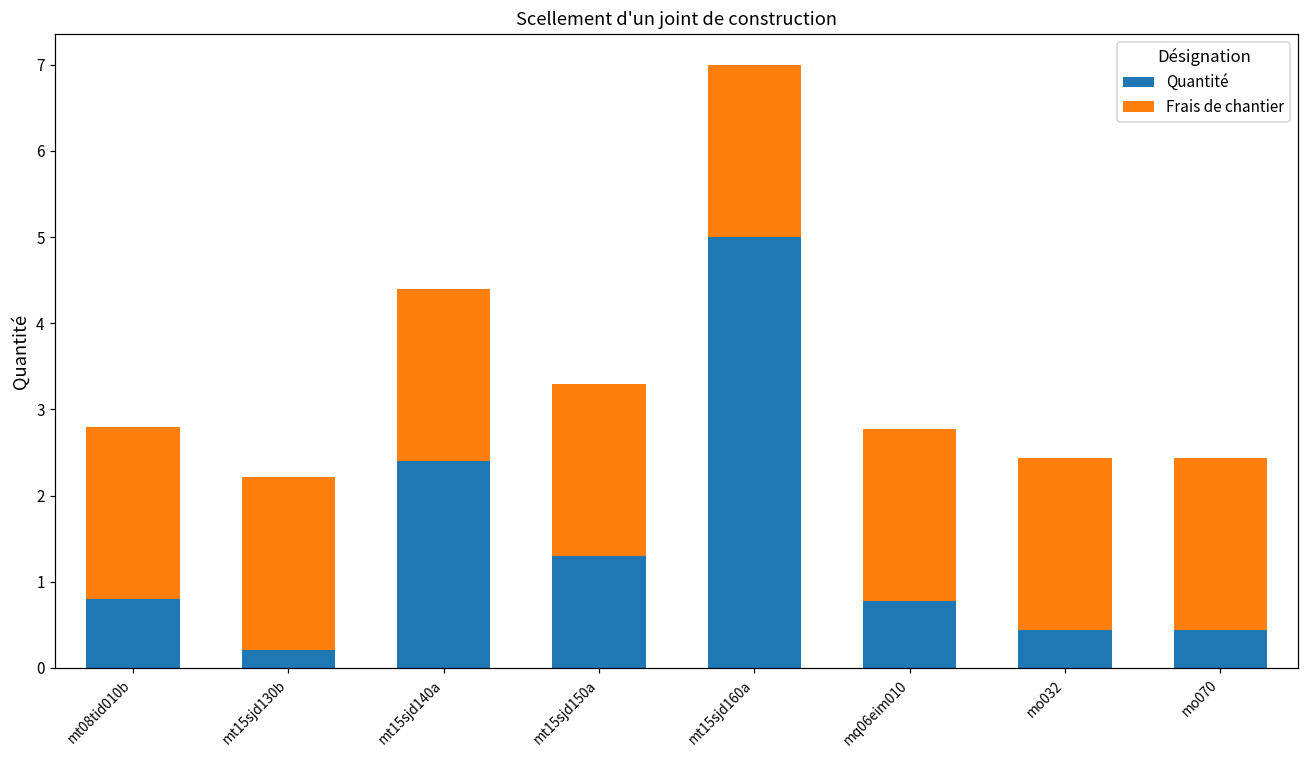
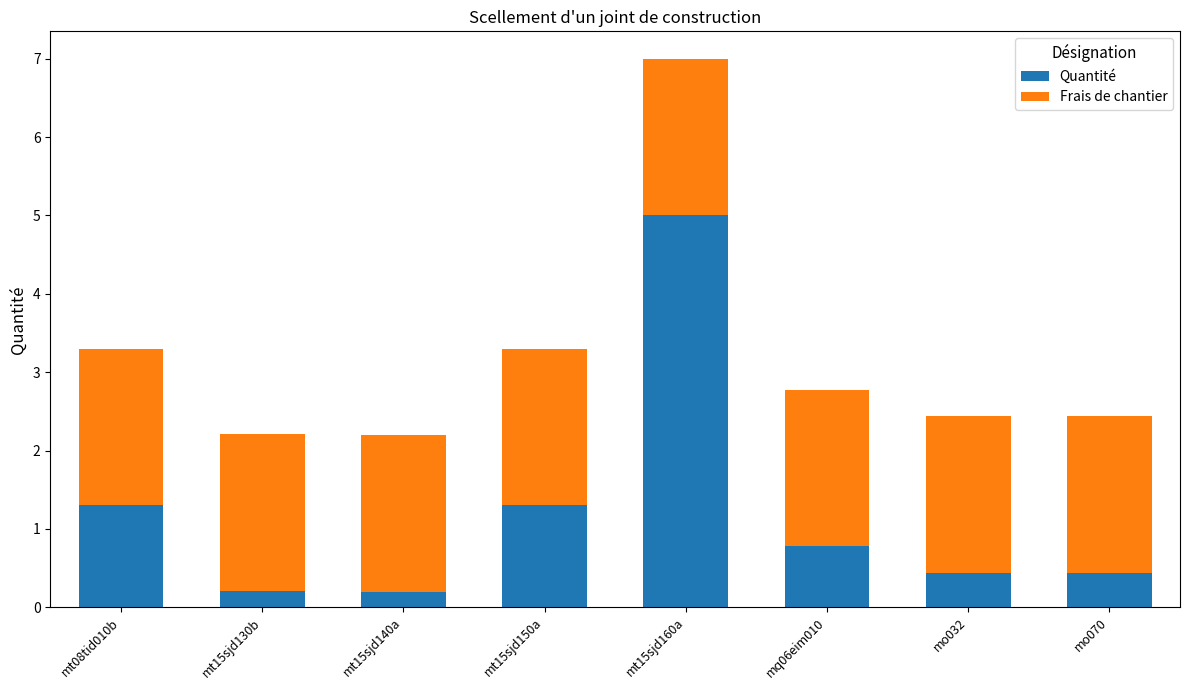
  {
    "Quantité": {
-     "mt08tid010b": 0.8,
+     "mt08tid010b": 1.3,
      "mt15sjd130b": 0.2,
-     "mt15sjd140a": 2.4,
+     "mt15sjd140a": 0.2,
      "mt15sjd150a": 1.3,
      "mt15sjd160a": 5.0,
      "mq06eim010": 0.8,
      "mo032": 0.4,
      "mo070": 0.4
    },
    "Frais de chantier": {
      "mt08tid010b": 2.0,
      "mt15sjd130b": 2.0,
      "mt15sjd140a": 2.0,
      "mt15sjd150a": 2.0,
      "mt15sjd160a": 2.0,
      "mq06eim010": 2.0,
      "mo032": 2.0,
      "mo070": 2.0
    }
  }
